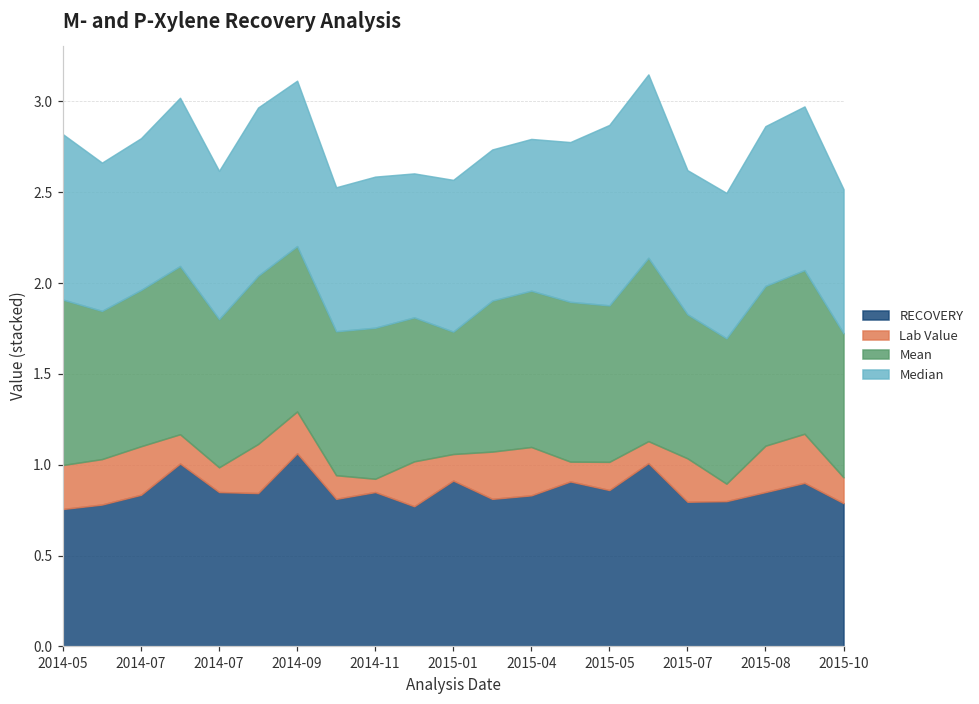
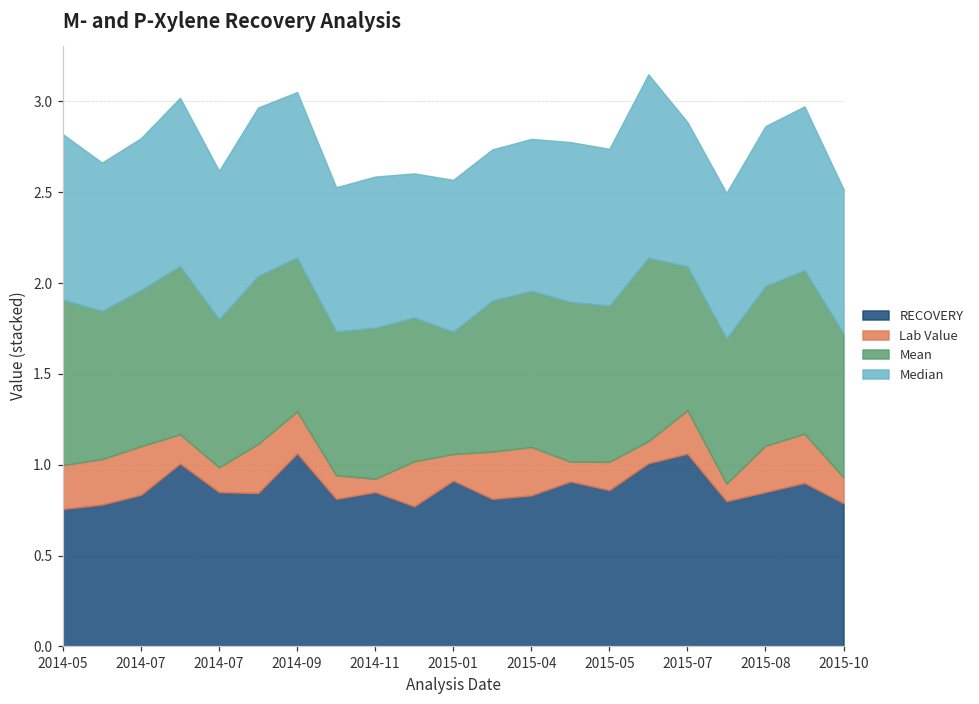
  {
    "RECOVERY": {
      "2014-05": 0.76,
      "2014-09": 1.06,
      "2014-11": 0.85,
      "2015-01": 0.91,
      "2015-04": 0.83,
      "2015-05": 0.86,
-     "2015-07": 0.80,
+     "2015-07": 1.06,
      "2015-08": 0.85,
      "2015-10": 0.79
    },
    "Lab Value": {
      "2014-05": 0.24,
      "2014-09": 0.23,
      "2014-11": 0.07,
      "2015-01": 0.15,
      "2015-04": 0.27,
      "2015-05": 0.16,
      "2015-07": 0.24,
      "2015-08": 0.26,
      "2015-10": 0.14
    },
    "Mean": {
      "2014-05": 0.91,
-     "2014-09": 0.91,
+     "2014-09": 0.85,
      "2014-11": 0.83,
      "2015-01": 0.67,
      "2015-04": 0.86,
      "2015-05": 0.86,
      "2015-07": 0.79,
      "2015-08": 0.88,
      "2015-10": 0.79
    },
    "Median": {
      "2014-05": 0.91,
      "2014-09": 0.91,
      "2014-11": 0.83,
      "2015-01": 0.84,
      "2015-04": 0.84,
-     "2015-05": 0.99,
+     "2015-05": 0.86,
      "2015-07": 0.79,
      "2015-08": 0.88,
      "2015-10": 0.79
    }
  }
